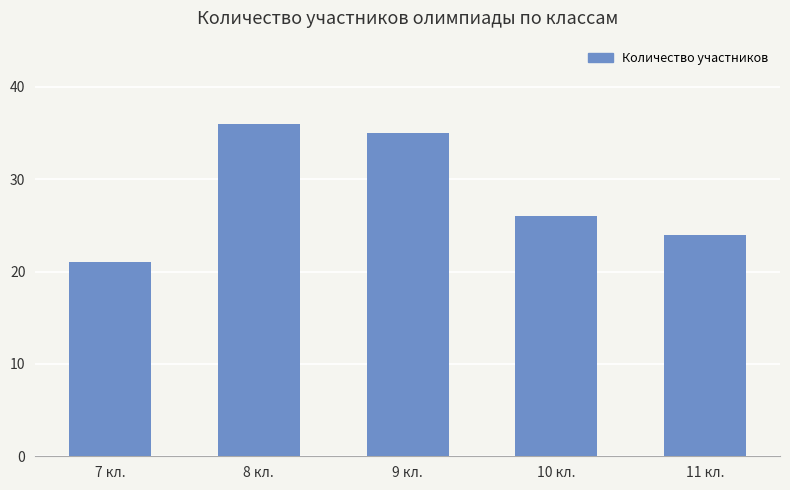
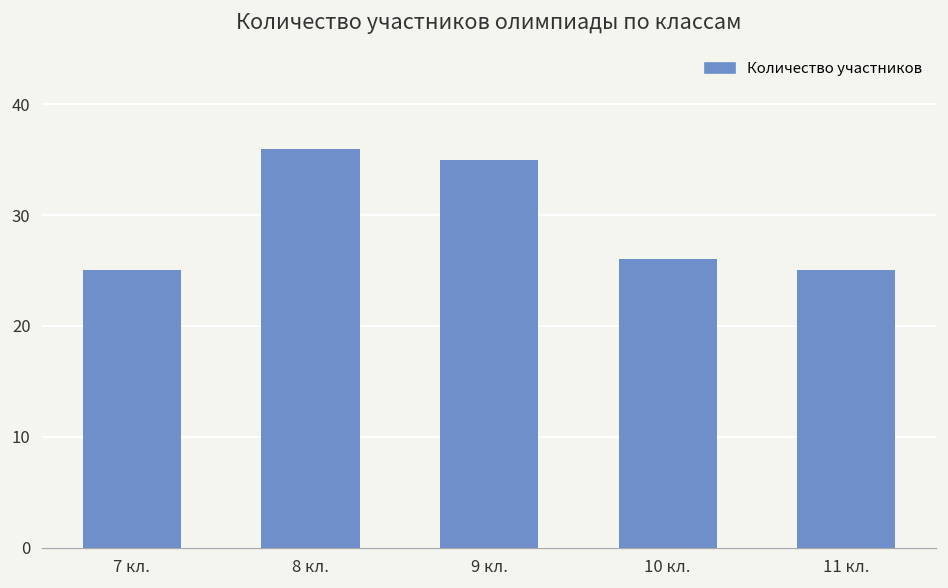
  {
-   "7 кл.": 21,
+   "7 кл.": 25,
    "8 кл.": 36,
    "9 кл.": 35,
    "10 кл.": 26,
-   "11 кл.": 24
+   "11 кл.": 25
  }
